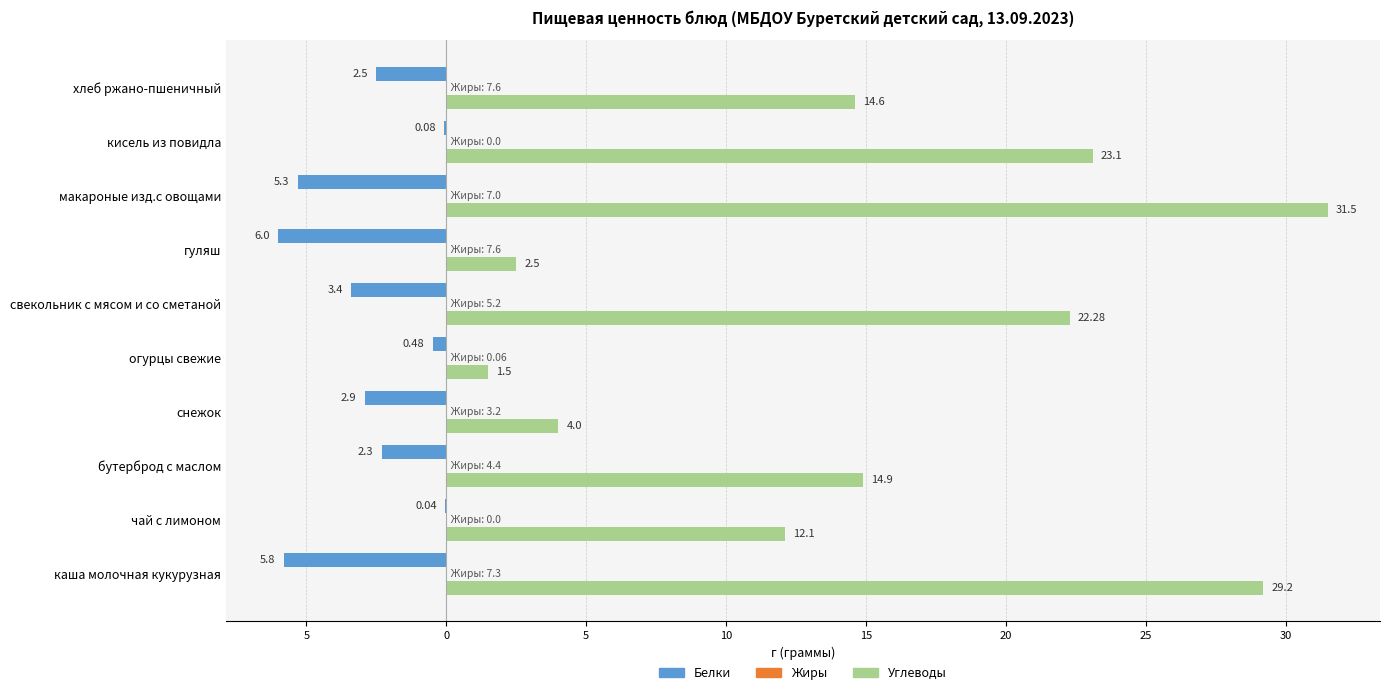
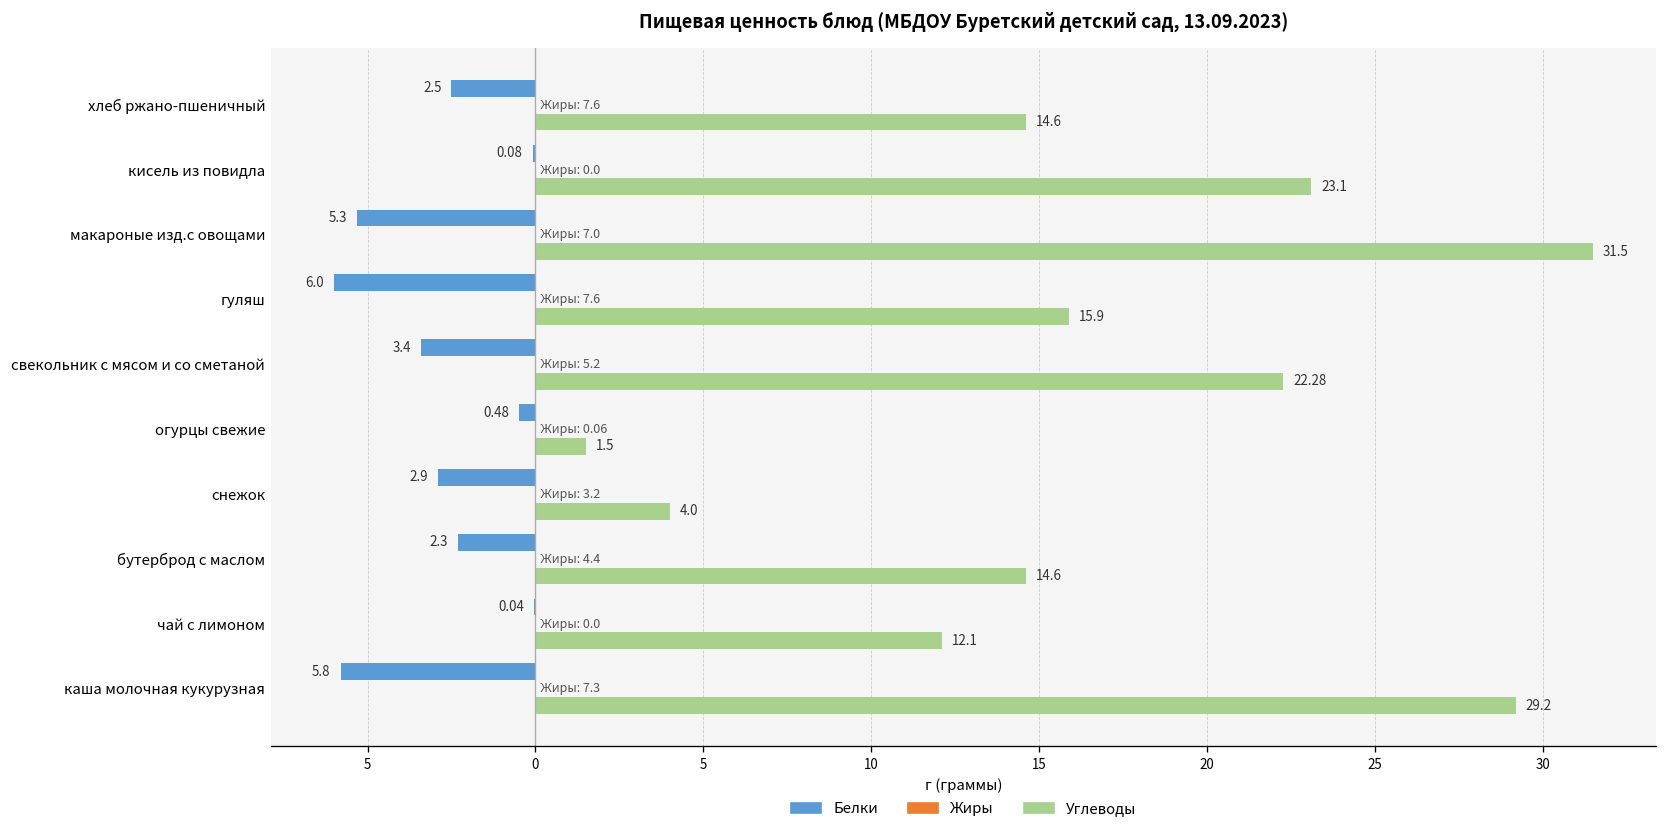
  {
    "Углеводы": {
      "хлеб ржано-пшеничный": 14.6,
      "кисель из повидла": 23.1,
      "макароные изд.с овощами": 31.5,
-     "гуляш": 2.5,
+     "гуляш": 15.9,
      "свекольник с мясом и со сметаной": 22.28,
      "огурцы свежие": 1.5,
      "снежок": 4.0,
-     "бутерброд с маслом": 14.9,
+     "бутерброд с маслом": 14.6,
      "чай с лимоном": 12.1,
      "каша молочная кукурузная": 29.2
    },
    "Жиры": {
      "кисель из повидла": 0.0,
      "чай с лимоном": 0.0
    }
  }
